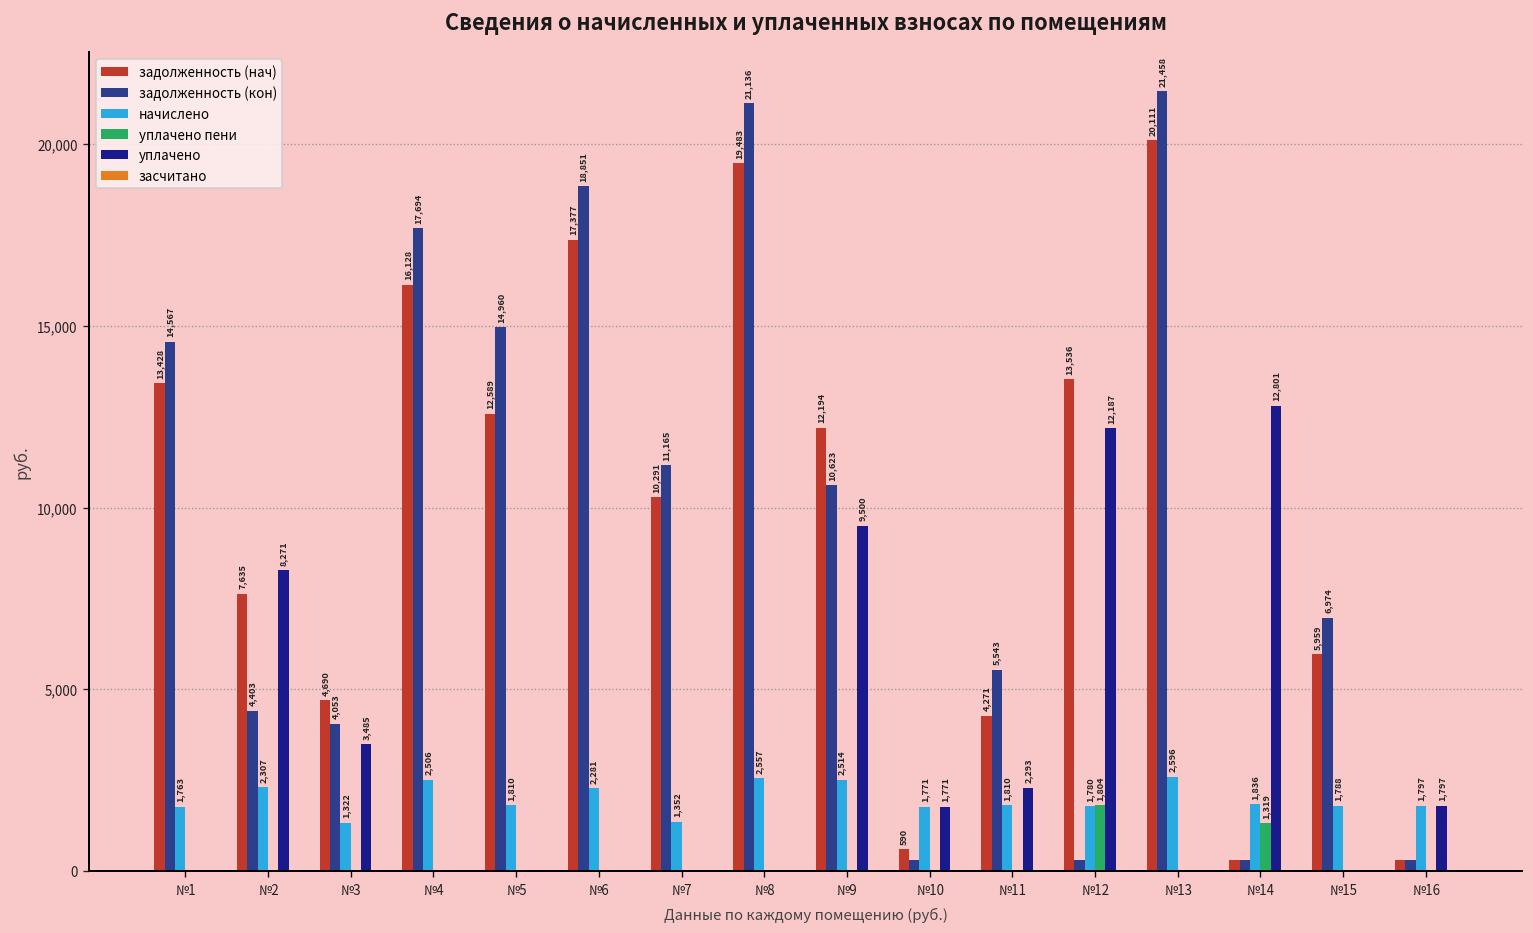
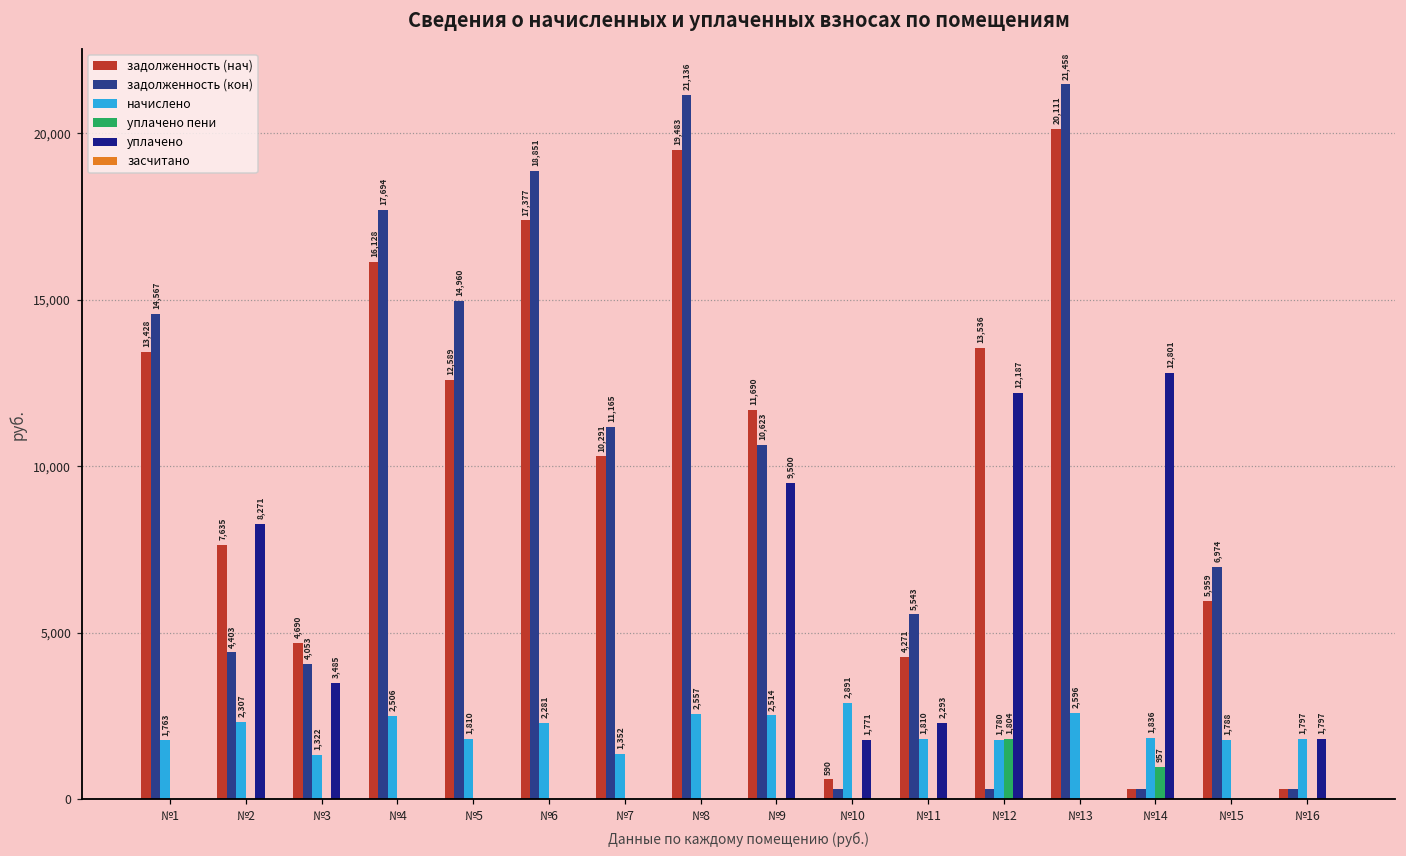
  {
    "задолженность (нач)": {
      "№1": "13,428",
      "№2": "7,635",
      "№3": "4,690",
      "№4": "16,128",
      "№5": "12,589",
      "№6": "17,377",
      "№7": "10,291",
      "№8": "19,483",
-     "№9": "12,194",
+     "№9": "11,690",
      "№10": "590",
      "№11": "4,271",
      "№12": "13,536",
      "№13": "20,111",
      "№15": "5,959"
    },
    "начислено": {
      "№1": "1,763",
      "№2": "2,307",
      "№3": "1,322",
      "№4": "2,506",
      "№5": "1,810",
      "№6": "2,281",
      "№7": "1,352",
      "№8": "2,557",
      "№9": "2,514",
-     "№10": "1,771",
+     "№10": "2,891",
      "№11": "1,810",
      "№12": "1,780",
      "№13": "2,596",
      "№14": "1,836",
      "№15": "1,788",
      "№16": "1,797"
    },
    "уплачено пени": {
      "№12": "1,804",
-     "№14": "1,319"
+     "№14": "957"
    },
    "засчитано": {
      "№1": "0",
      "№2": "0",
      "№3": "0",
      "№4": "0",
      "№5": "0",
      "№6": "0",
      "№7": "0",
      "№8": "0",
      "№9": "0",
      "№10": "0",
      "№11": "0",
      "№12": "0",
      "№13": "0",
      "№14": "0",
      "№15": "0",
      "№16": "0"
    }
  }
